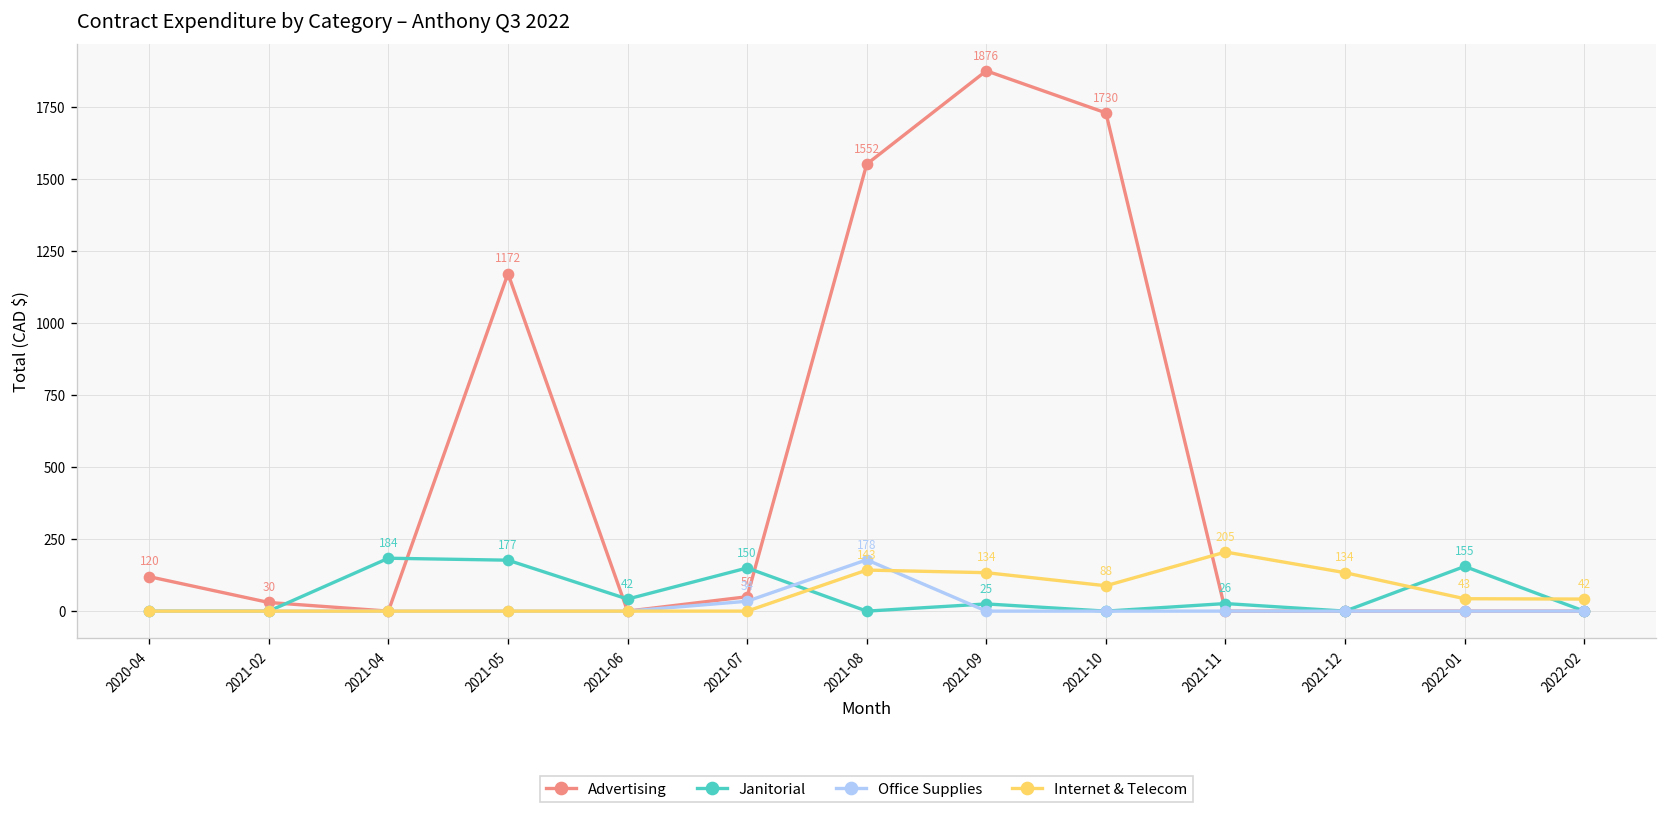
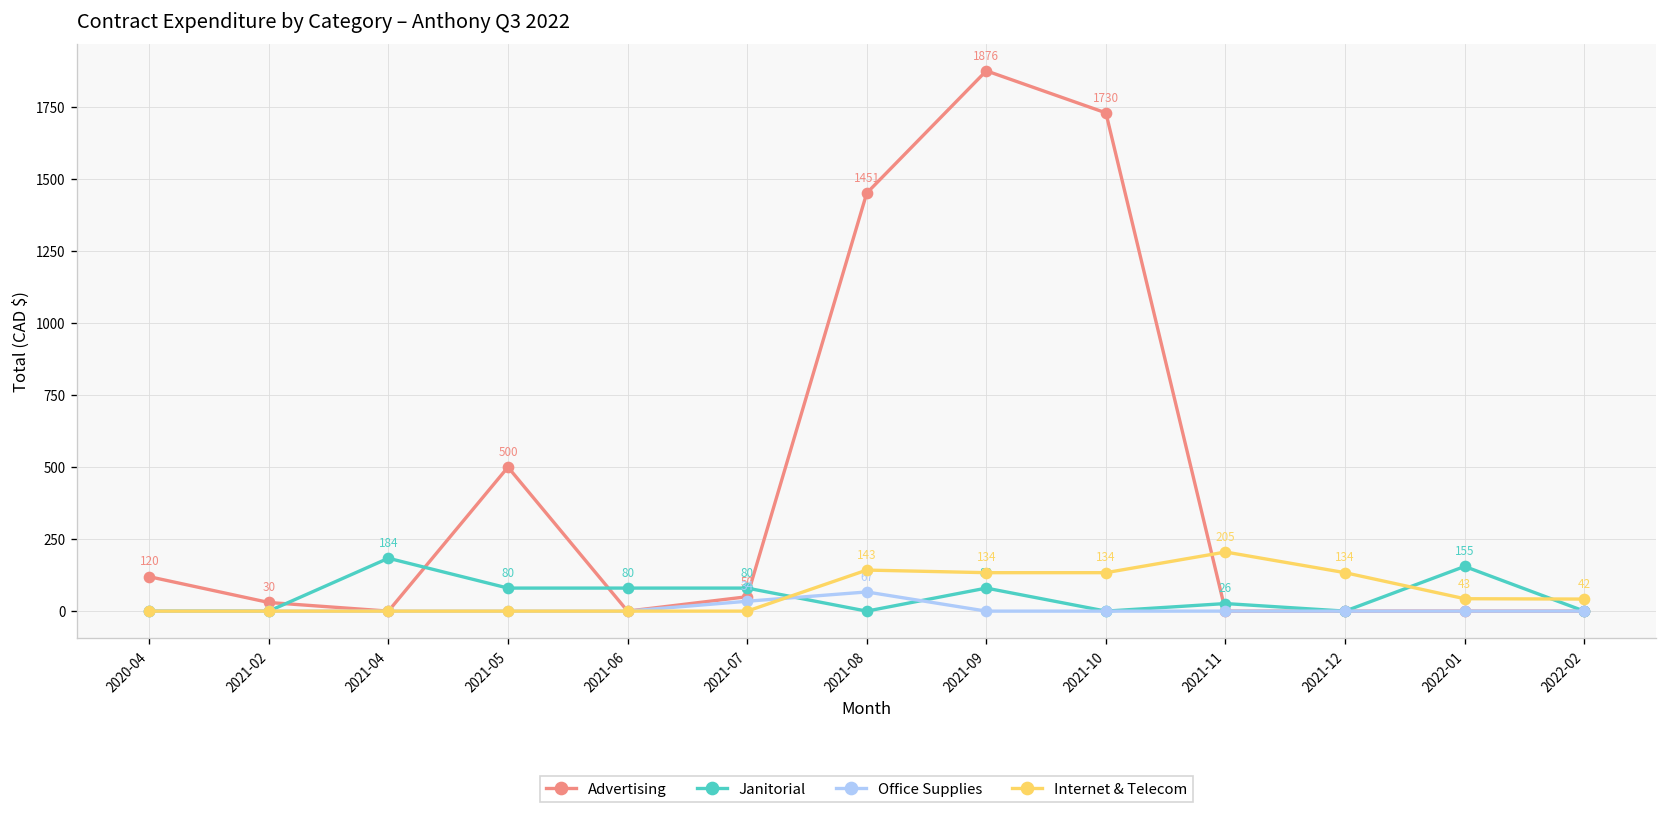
  {
    "Advertising": {
      "2020-04": 120,
      "2021-02": 30,
-     "2021-05": 1172,
-     "2021-08": 1552,
+     "2021-05": 500,
+     "2021-08": 1451,
      "2021-09": 1876,
      "2021-10": 1730
    },
    "Janitorial": {
      "2021-04": 184,
-     "2021-05": 177,
-     "2021-06": 42,
-     "2021-07": 150,
-     "2021-09": 25,
+     "2021-05": 80,
+     "2021-06": 80,
+     "2021-07": 80,
+     "2021-09": 80,
      "2021-11": 26,
      "2022-01": 155
    },
    "Office Supplies": {
-     "2021-08": 178
+     "2021-08": 67
    },
    "Internet & Telecom": {
      "2021-09": 134,
-     "2021-10": 88,
+     "2021-10": 134,
      "2021-11": 205,
      "2021-12": 134,
      "2022-01": 43,
      "2022-02": 42
    }
  }
